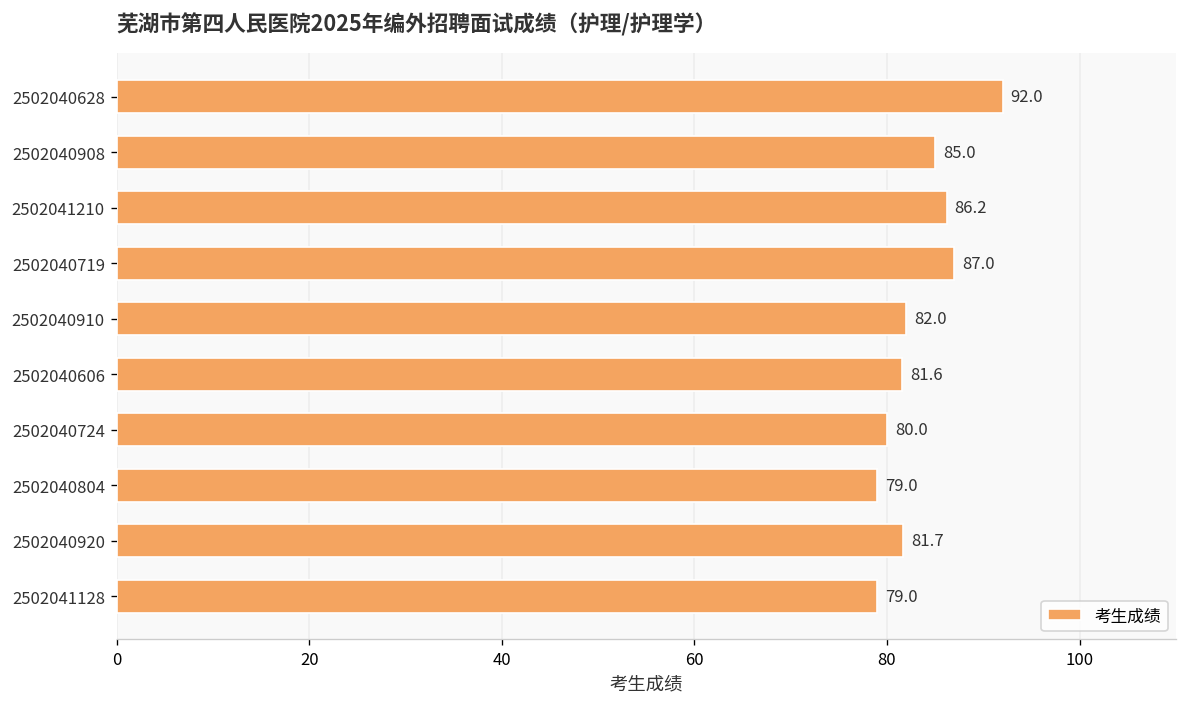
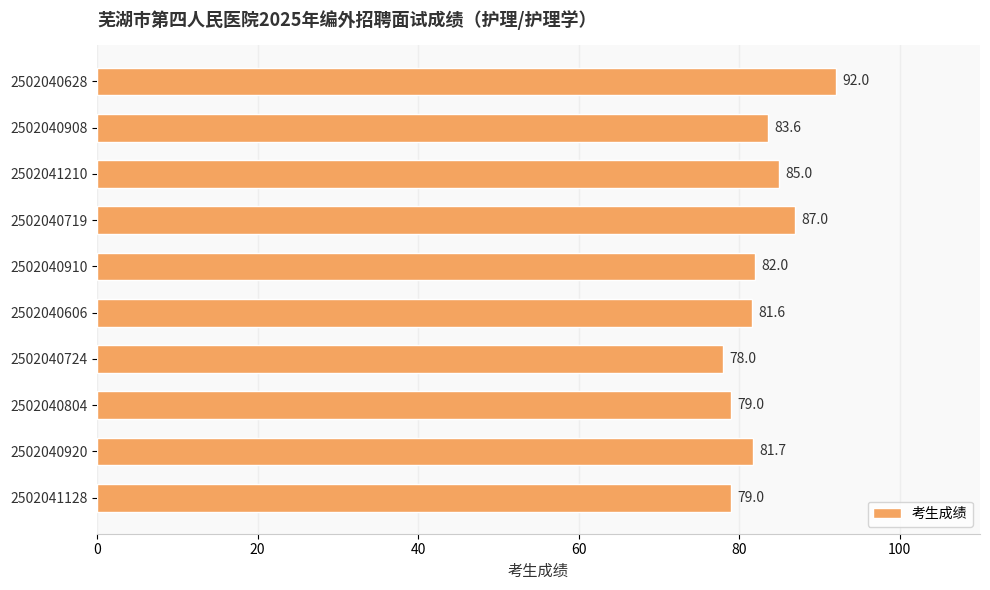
  {
    "2502040628": 92.0,
-   "2502040908": 85.0,
-   "2502041210": 86.2,
+   "2502040908": 83.6,
+   "2502041210": 85.0,
    "2502040719": 87.0,
    "2502040910": 82.0,
    "2502040606": 81.6,
-   "2502040724": 80.0,
+   "2502040724": 78.0,
    "2502040804": 79.0,
    "2502040920": 81.7,
    "2502041128": 79.0
  }
